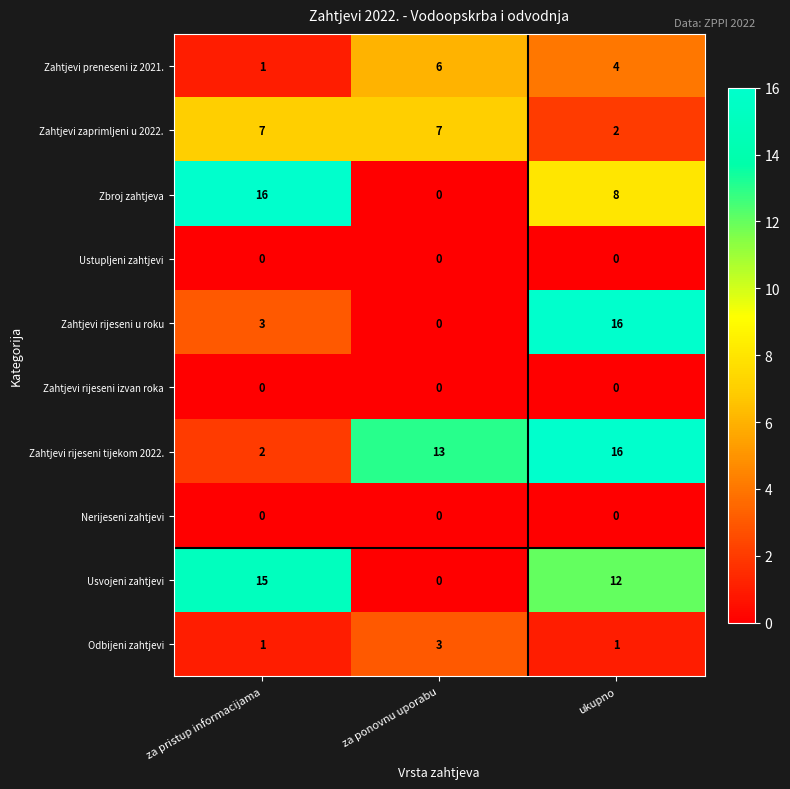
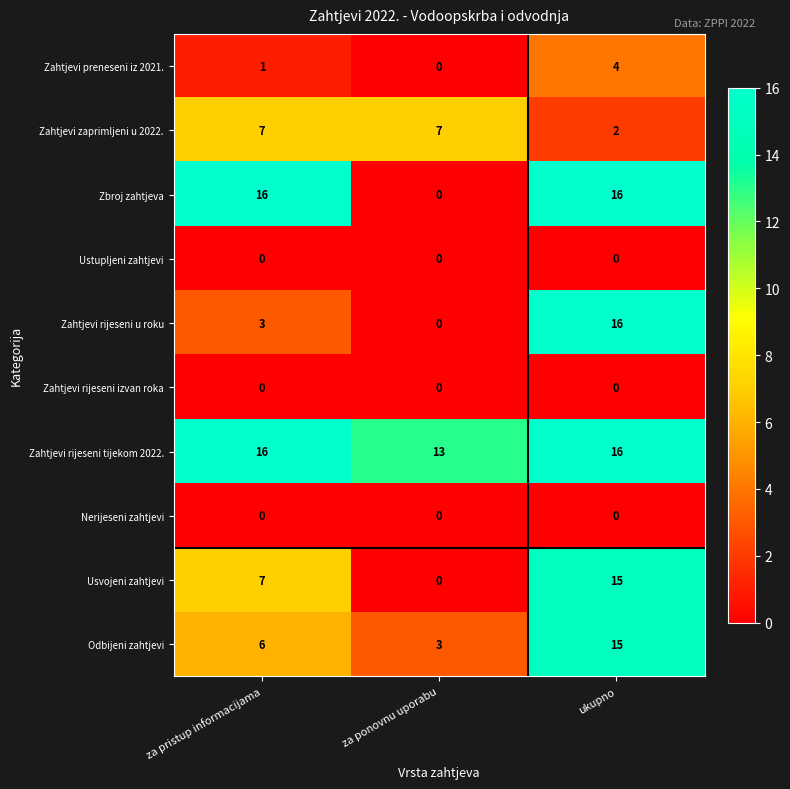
  {
    "Zahtjevi preneseni iz 2021.": {
      "za pristup informacijama": 1,
-     "za ponovnu uporabu": 6,
+     "za ponovnu uporabu": 0,
      "ukupno": 4
    },
    "Zahtjevi zaprimljeni u 2022.": {
      "za pristup informacijama": 7,
      "za ponovnu uporabu": 7,
      "ukupno": 2
    },
    "Zbroj zahtjeva": {
      "za pristup informacijama": 16,
      "za ponovnu uporabu": 0,
-     "ukupno": 8
+     "ukupno": 16
    },
    "Ustupljeni zahtjevi": {
      "za pristup informacijama": 0,
      "za ponovnu uporabu": 0,
      "ukupno": 0
    },
    "Zahtjevi rijeseni u roku": {
      "za pristup informacijama": 3,
      "za ponovnu uporabu": 0,
      "ukupno": 16
    },
    "Zahtjevi rijeseni izvan roka": {
      "za pristup informacijama": 0,
      "za ponovnu uporabu": 0,
      "ukupno": 0
    },
    "Zahtjevi rijeseni tijekom 2022.": {
-     "za pristup informacijama": 2,
+     "za pristup informacijama": 16,
      "za ponovnu uporabu": 13,
      "ukupno": 16
    },
    "Nerijeseni zahtjevi": {
      "za pristup informacijama": 0,
      "za ponovnu uporabu": 0,
      "ukupno": 0
    },
    "Usvojeni zahtjevi": {
-     "za pristup informacijama": 15,
+     "za pristup informacijama": 7,
      "za ponovnu uporabu": 0,
-     "ukupno": 12
+     "ukupno": 15
    },
    "Odbijeni zahtjevi": {
-     "za pristup informacijama": 1,
+     "za pristup informacijama": 6,
      "za ponovnu uporabu": 3,
-     "ukupno": 1
+     "ukupno": 15
    }
  }
